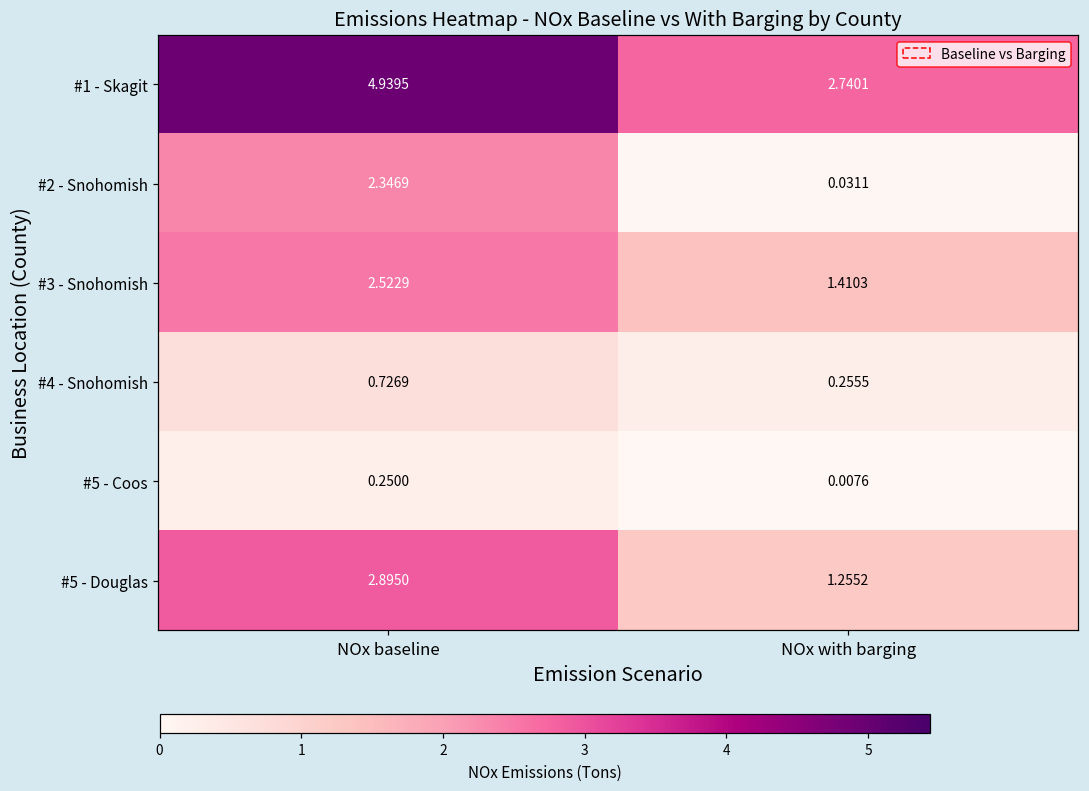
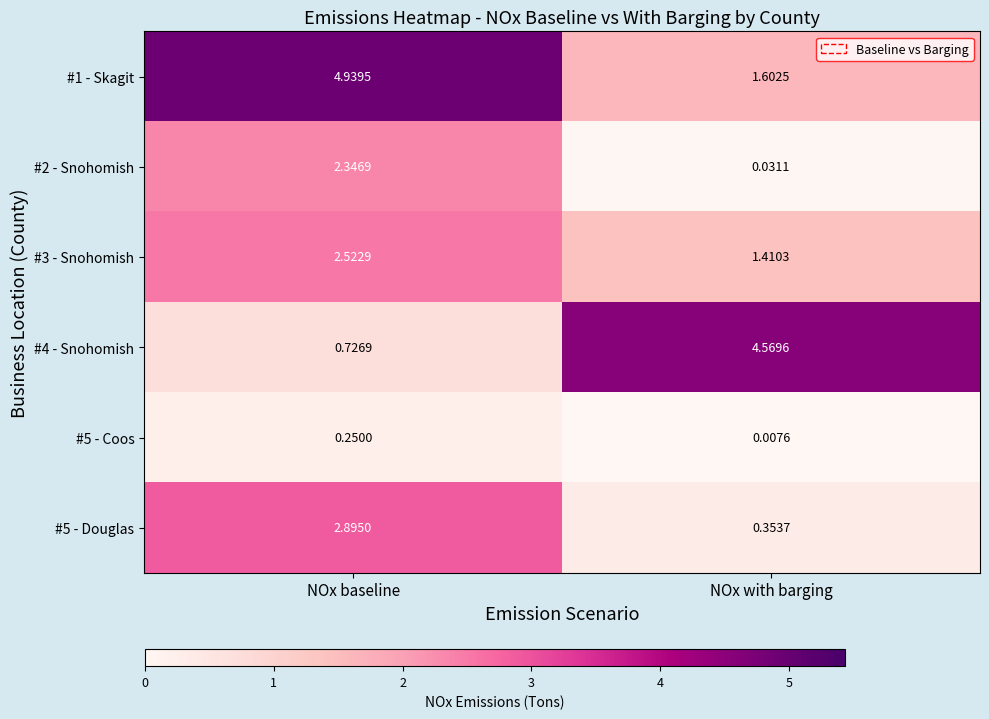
  {
    "#1 - Skagit": {
      "NOx baseline": 4.9395,
-     "NOx with barging": 2.7401
+     "NOx with barging": 1.6025
    },
    "#2 - Snohomish": {
      "NOx baseline": 2.3469,
      "NOx with barging": 0.0311
    },
    "#3 - Snohomish": {
      "NOx baseline": 2.5229,
      "NOx with barging": 1.4103
    },
    "#4 - Snohomish": {
      "NOx baseline": 0.7269,
-     "NOx with barging": 0.2555
+     "NOx with barging": 4.5696
    },
    "#5 - Coos": {
      "NOx baseline": 0.2500,
      "NOx with barging": 0.0076
    },
    "#5 - Douglas": {
      "NOx baseline": 2.8950,
-     "NOx with barging": 1.2552
+     "NOx with barging": 0.3537
    }
  }
